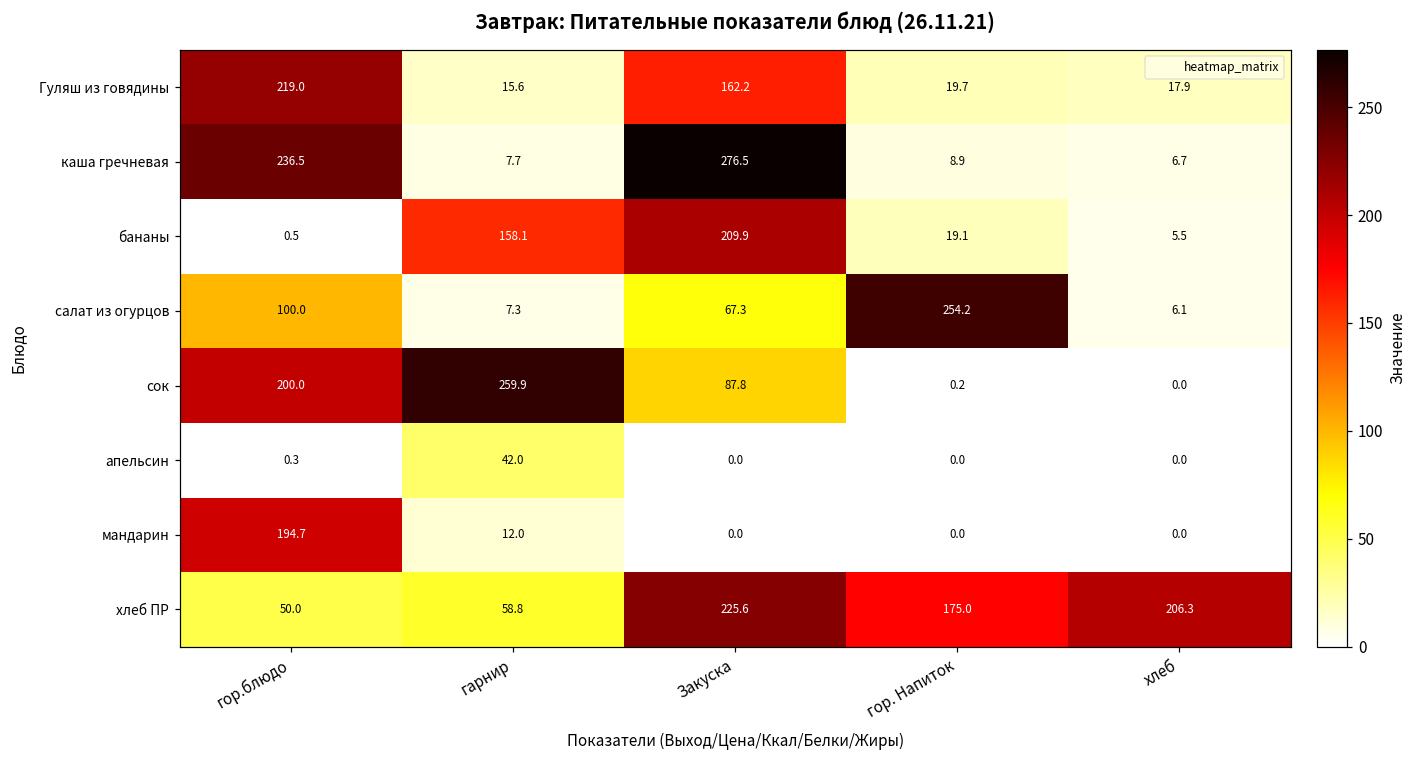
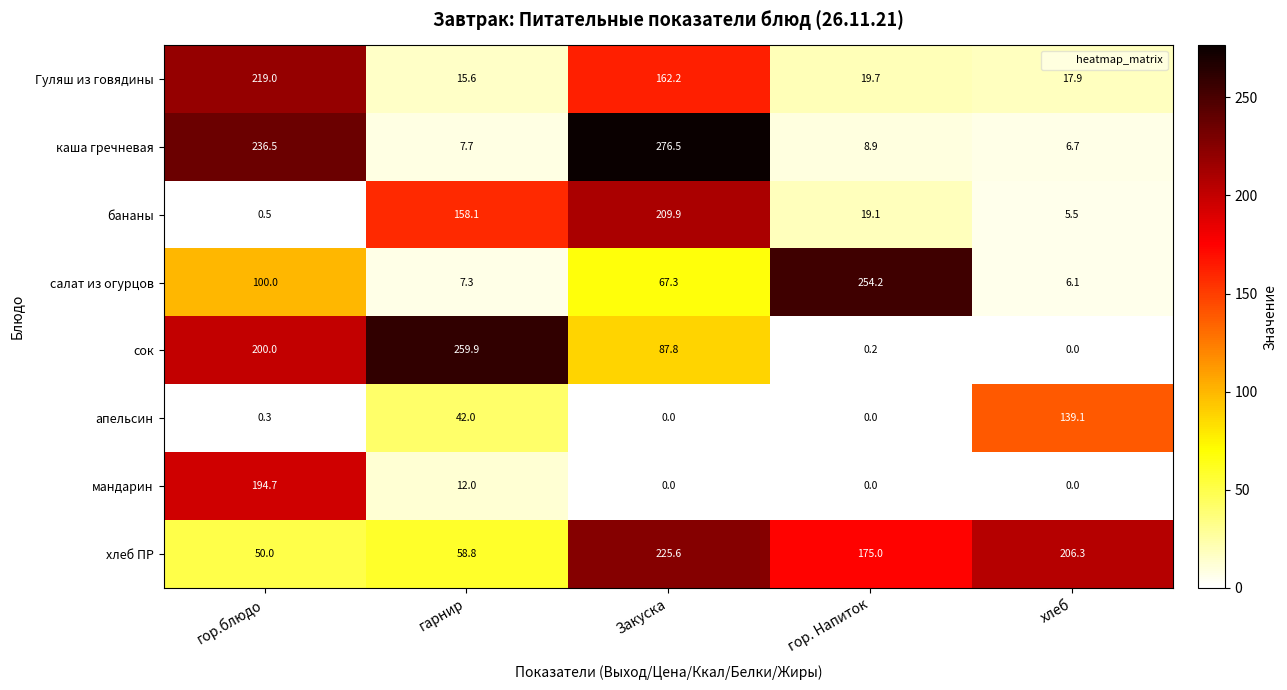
  {
    "Гуляш из говядины": {
      "гор.блюдо": 219.0,
      "гарнир": 15.6,
      "Закуска": 162.2,
      "гор. Напиток": 19.7,
      "хлеб": 17.9
    },
    "каша гречневая": {
      "гор.блюдо": 236.5,
      "гарнир": 7.7,
      "Закуска": 276.5,
      "гор. Напиток": 8.9,
      "хлеб": 6.7
    },
    "бананы": {
      "гор.блюдо": 0.5,
      "гарнир": 158.1,
      "Закуска": 209.9,
      "гор. Напиток": 19.1,
      "хлеб": 5.5
    },
    "салат из огурцов": {
      "гор.блюдо": 100.0,
      "гарнир": 7.3,
      "Закуска": 67.3,
      "гор. Напиток": 254.2,
      "хлеб": 6.1
    },
    "сок": {
      "гор.блюдо": 200.0,
      "гарнир": 259.9,
      "Закуска": 87.8,
      "гор. Напиток": 0.2,
      "хлеб": 0.0
    },
    "апельсин": {
      "гор.блюдо": 0.3,
      "гарнир": 42.0,
      "Закуска": 0.0,
      "гор. Напиток": 0.0,
-     "хлеб": 0.0
+     "хлеб": 139.1
    },
    "мандарин": {
      "гор.блюдо": 194.7,
      "гарнир": 12.0,
      "Закуска": 0.0,
      "гор. Напиток": 0.0,
      "хлеб": 0.0
    },
    "хлеб ПР": {
      "гор.блюдо": 50.0,
      "гарнир": 58.8,
      "Закуска": 225.6,
      "гор. Напиток": 175.0,
      "хлеб": 206.3
    }
  }
